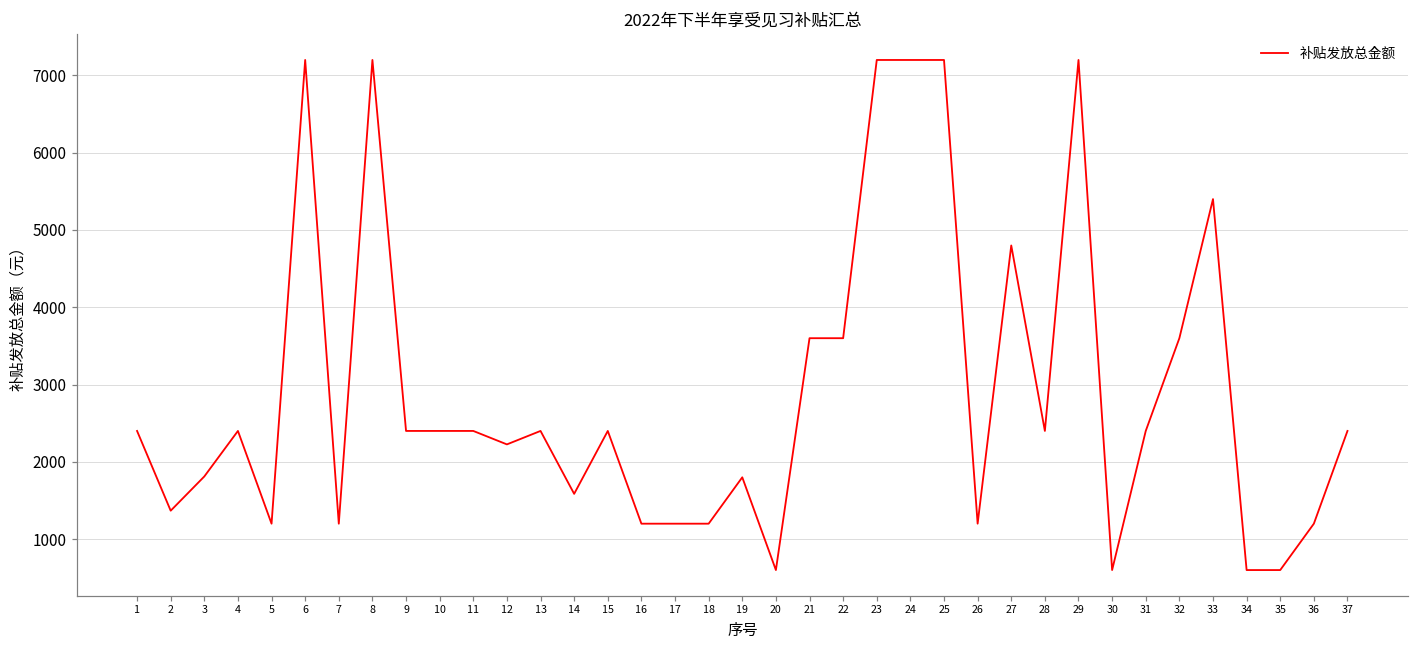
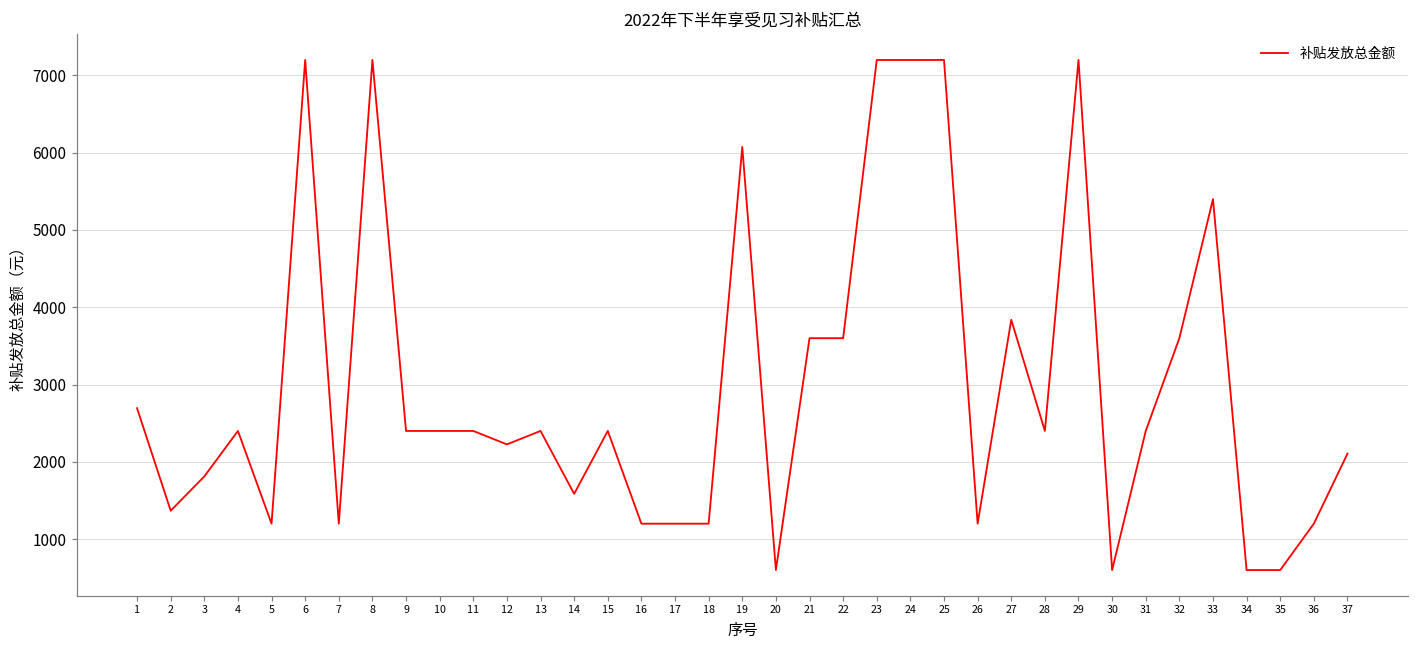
  {
-   "1": 2400,
+   "1": 2700,
    "2": 1400,
    "3": 1800,
    "4": 2400,
    "5": 1200,
    "6": 7200,
    "7": 1200,
    "8": 7200,
    "9": 2400,
    "10": 2400,
    "11": 2400,
    "12": 2200,
    "13": 2400,
    "14": 1600,
    "15": 2400,
    "16": 1200,
    "17": 1200,
    "18": 1200,
-   "19": 1800,
+   "19": 6100,
    "20": 600,
    "21": 3600,
    "22": 3600,
    "23": 7200,
    "24": 7200,
    "25": 7200,
    "26": 1200,
-   "27": 4800,
+   "27": 3800,
    "28": 2400,
    "29": 7200,
    "30": 600,
    "31": 2400,
    "32": 3600,
    "33": 5400,
    "34": 600,
    "35": 600,
    "36": 1200,
-   "37": 2400
+   "37": 2100
  }
